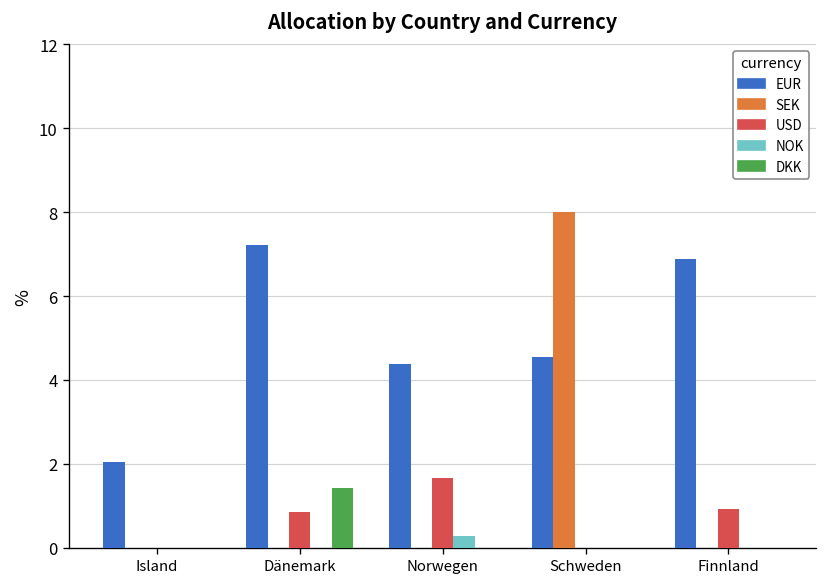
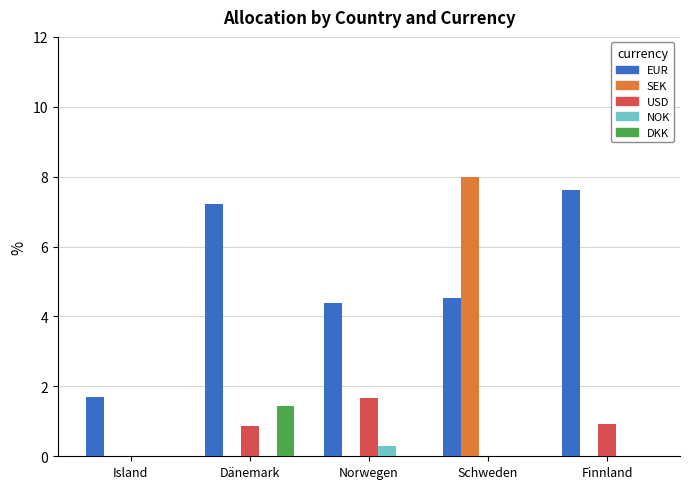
  {
    "EUR": {
-     "Island": 2.1,
+     "Island": 1.7,
      "Dänemark": 7.2,
      "Norwegen": 4.4,
      "Schweden": 4.5,
-     "Finnland": 6.9
+     "Finnland": 7.6
    },
    "NOK": {
      "Island": 0.0,
      "Dänemark": 0.0,
      "Norwegen": 0.3,
      "Schweden": 0.0,
      "Finnland": 0.0
    },
    "DKK": {
      "Island": 0.0,
      "Dänemark": 1.4,
      "Norwegen": 0.0,
      "Schweden": 0.0,
      "Finnland": 0.0
    }
  }
